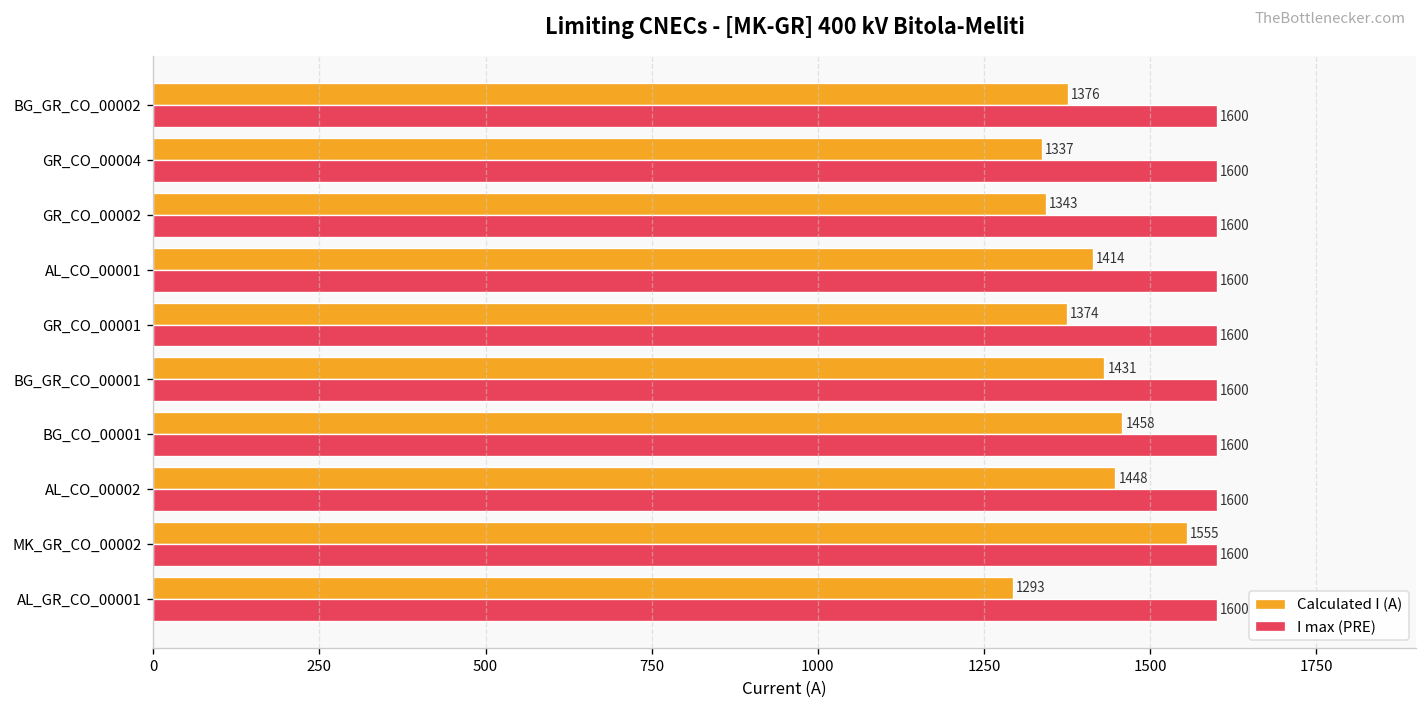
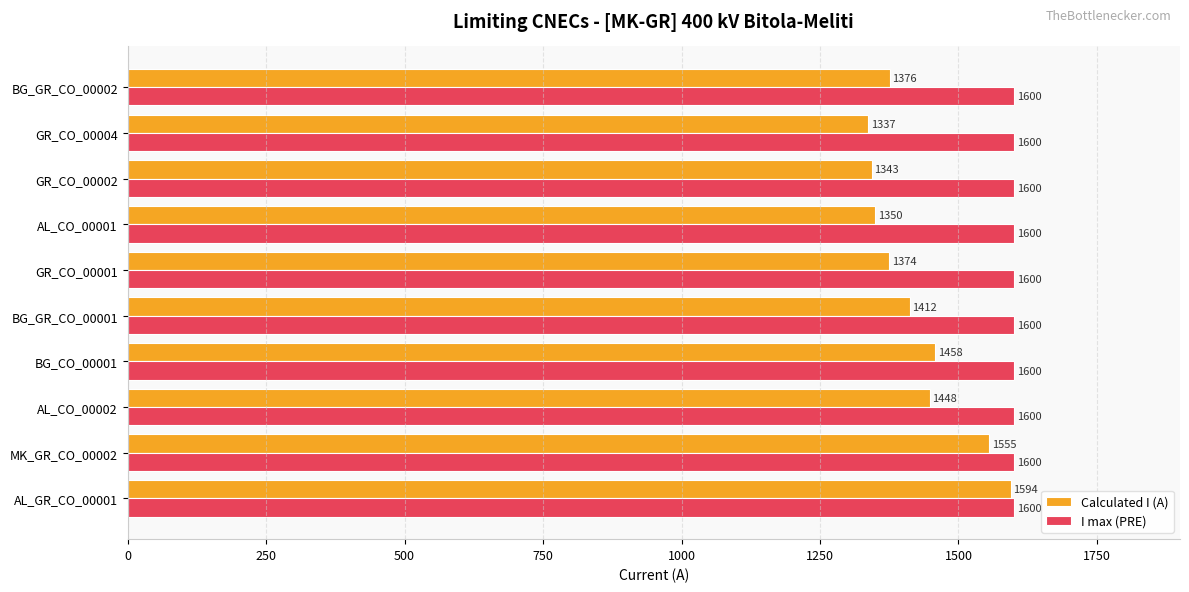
  {
    "Calculated I (A)": {
      "BG_GR_CO_00002": 1376,
      "GR_CO_00004": 1337,
      "GR_CO_00002": 1343,
-     "AL_CO_00001": 1414,
+     "AL_CO_00001": 1350,
      "GR_CO_00001": 1374,
-     "BG_GR_CO_00001": 1431,
+     "BG_GR_CO_00001": 1412,
      "BG_CO_00001": 1458,
      "AL_CO_00002": 1448,
      "MK_GR_CO_00002": 1555,
-     "AL_GR_CO_00001": 1293
+     "AL_GR_CO_00001": 1594
    },
    "I max (PRE)": {
      "BG_GR_CO_00002": 1600,
      "GR_CO_00004": 1600,
      "GR_CO_00002": 1600,
      "AL_CO_00001": 1600,
      "GR_CO_00001": 1600,
      "BG_GR_CO_00001": 1600,
      "BG_CO_00001": 1600,
      "AL_CO_00002": 1600,
      "MK_GR_CO_00002": 1600,
      "AL_GR_CO_00001": 1600
    }
  }
